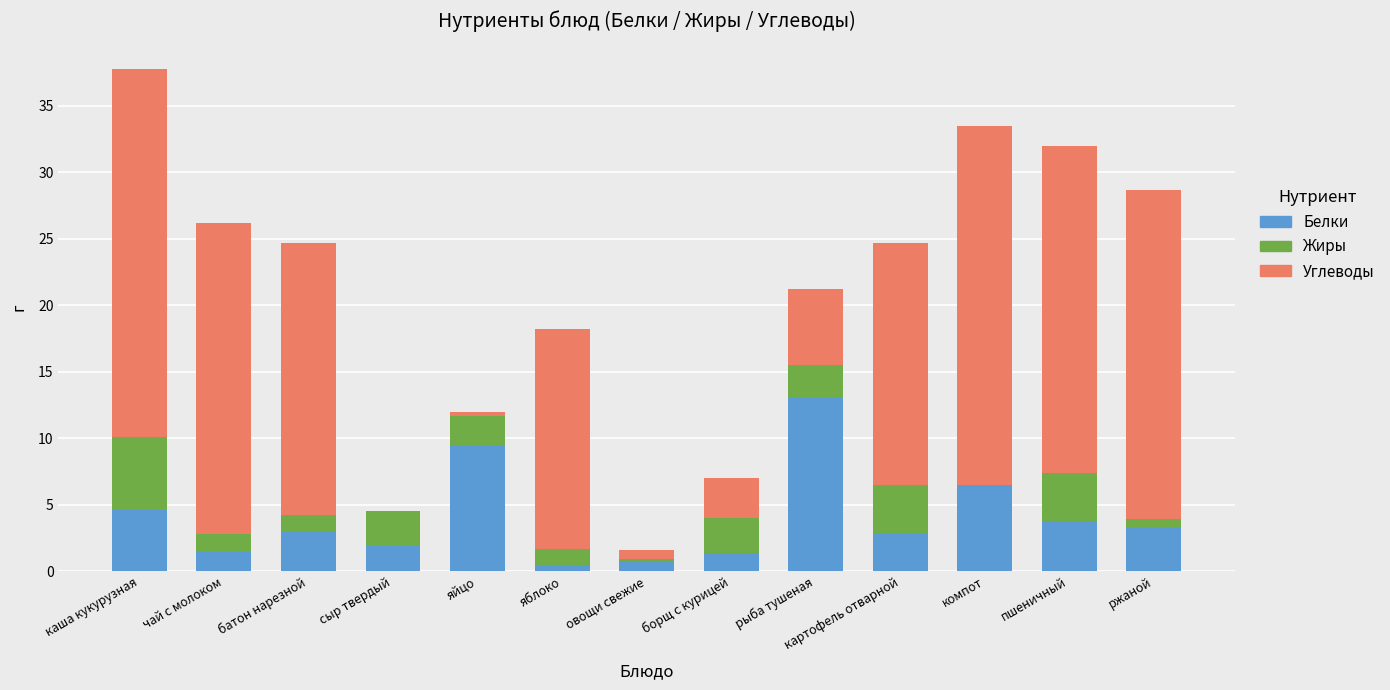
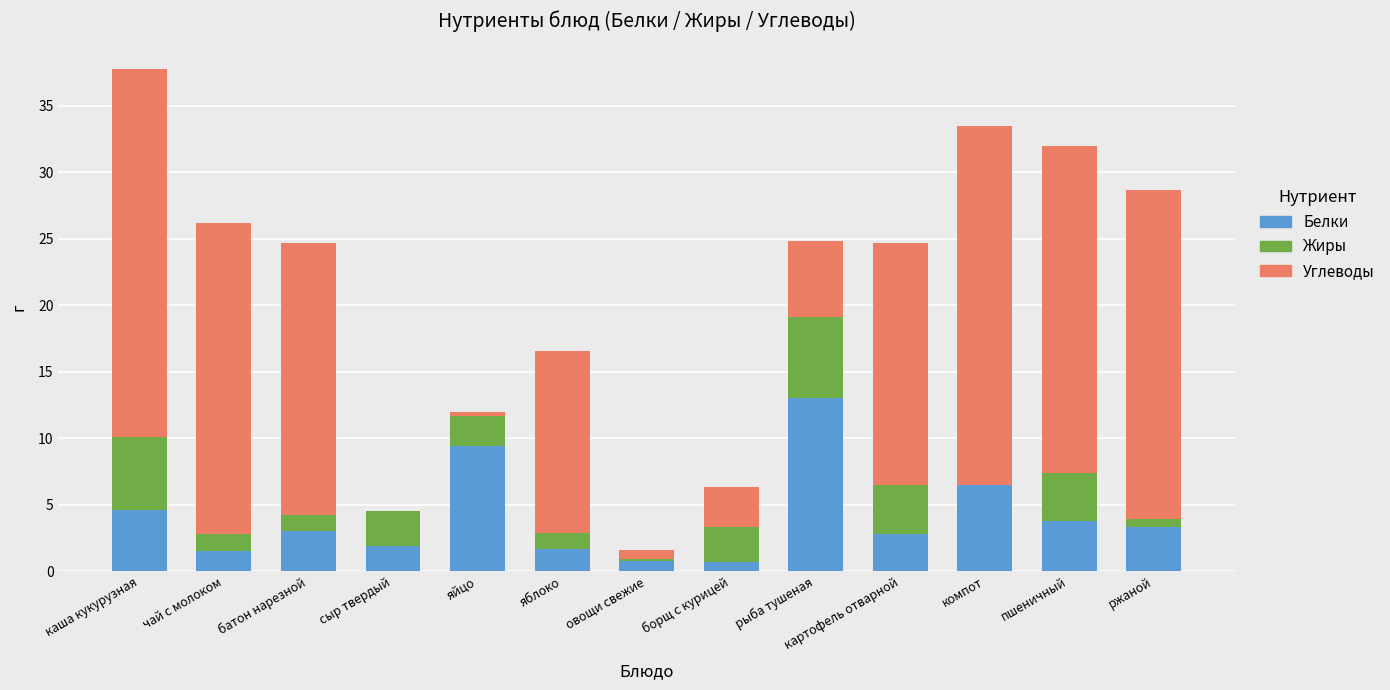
  {
    "Белки": {
      "каша кукурузная": 4.6,
      "чай с молоком": 1.5,
      "батон нарезной": 3.0,
      "сыр твердый": 1.9,
      "яйцо": 9.4,
-     "яблоко": 0.5,
+     "яблоко": 1.7,
      "овощи свежие": 0.8,
-     "борщ с курицей": 1.4,
+     "борщ с курицей": 0.7,
      "рыба тушеная": 13.0,
      "картофель отварной": 2.8,
      "компот": 6.5,
      "пшеничный": 3.8,
      "ржаной": 3.3
    },
    "Жиры": {
      "каша кукурузная": 5.5,
      "чай с молоком": 1.3,
      "батон нарезной": 1.2,
      "сыр твердый": 2.6,
      "яйцо": 2.3,
      "яблоко": 1.2,
      "борщ с курицей": 2.6,
-     "рыба тушеная": 2.5,
+     "рыба тушеная": 6.1,
      "картофель отварной": 3.7,
      "компот": 0.0,
      "пшеничный": 3.6,
      "ржаной": 0.6
    },
    "Углеводы": {
      "каша кукурузная": 27.7,
      "чай с молоком": 23.4,
      "батон нарезной": 20.5,
      "сыр твердый": 0.0,
      "яйцо": 0.3,
-     "яблоко": 16.5,
+     "яблоко": 13.7,
      "овощи свежие": 0.7,
      "борщ с курицей": 3.0,
      "рыба тушеная": 5.7,
      "картофель отварной": 18.2,
      "компот": 27.0,
      "пшеничный": 24.6,
      "ржаной": 24.8
    }
  }
